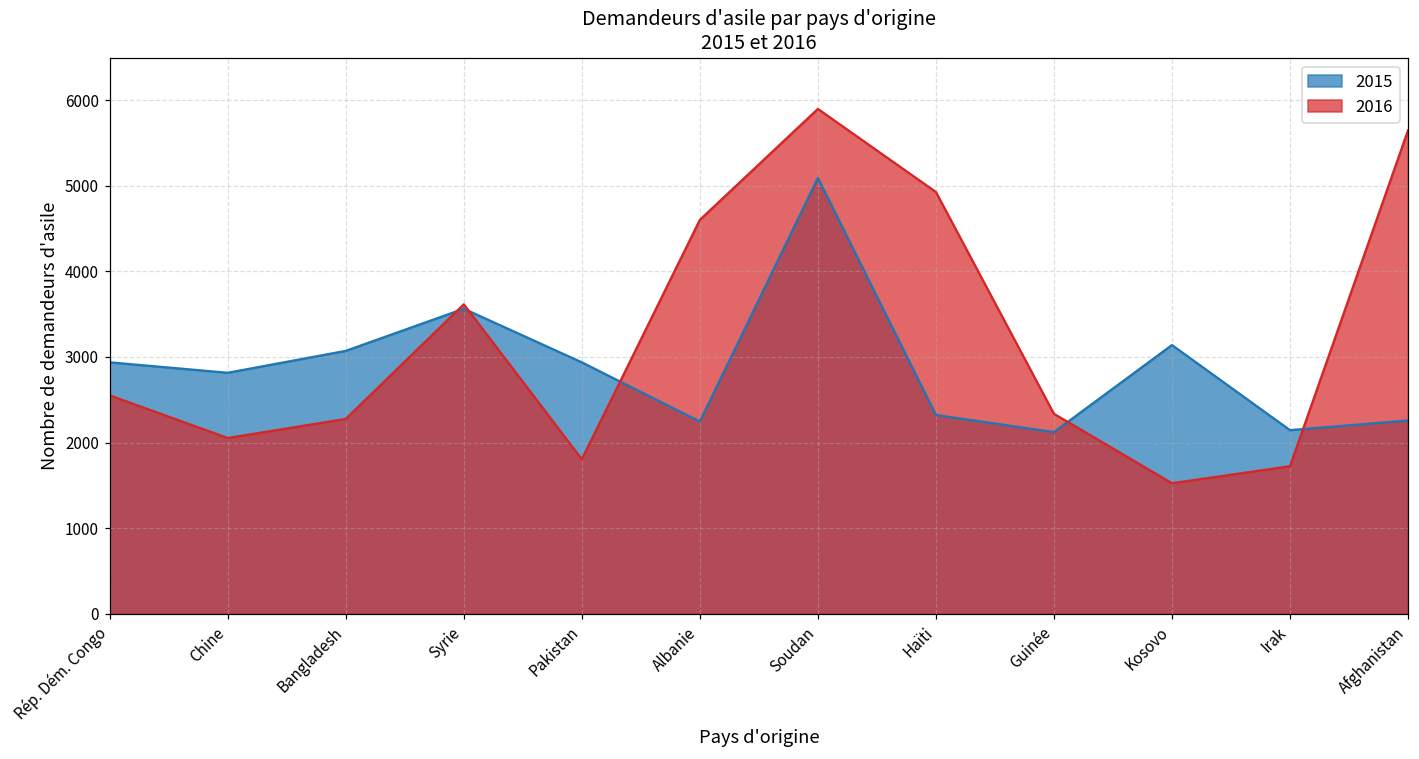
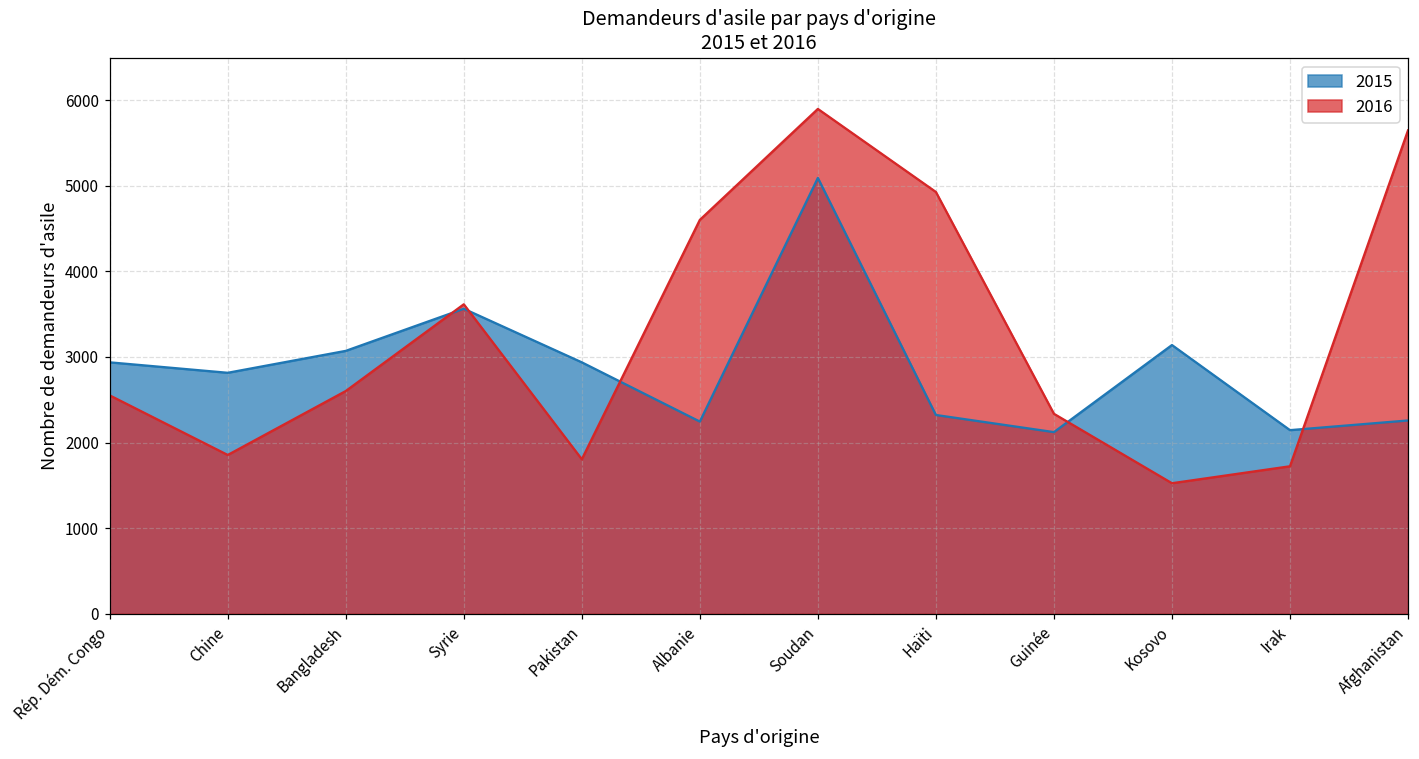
  {
    "2015": {
      "Rép. Dém. Congo": 2900,
      "Chine": 2800,
      "Bangladesh": 3100,
      "Syrie": 3600,
      "Pakistan": 2900,
      "Albanie": 2200,
      "Soudan": 5100,
      "Haïti": 2300,
      "Guinée": 2100,
      "Kosovo": 3100,
      "Irak": 2100,
      "Afghanistan": 2300
    },
    "2016": {
      "Rép. Dém. Congo": 2600,
-     "Chine": 2100,
-     "Bangladesh": 2300,
+     "Chine": 1900,
+     "Bangladesh": 2600,
      "Syrie": 3600,
      "Pakistan": 1800,
      "Albanie": 4600,
      "Soudan": 5900,
      "Haïti": 4900,
      "Guinée": 2300,
      "Kosovo": 1500,
      "Irak": 1700,
      "Afghanistan": 5600
    }
  }
